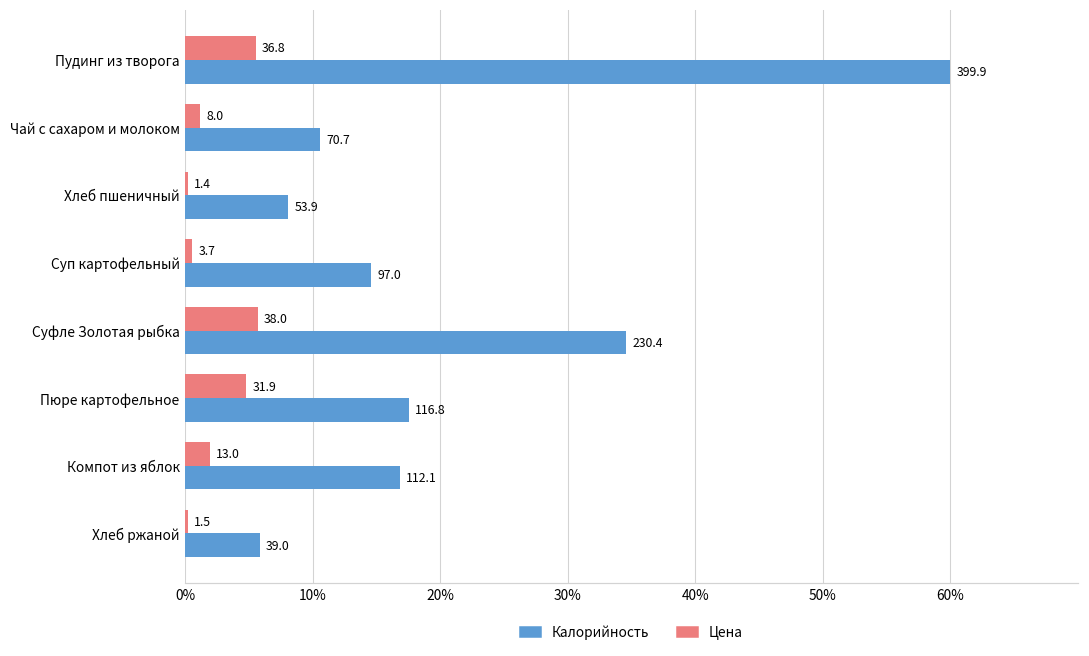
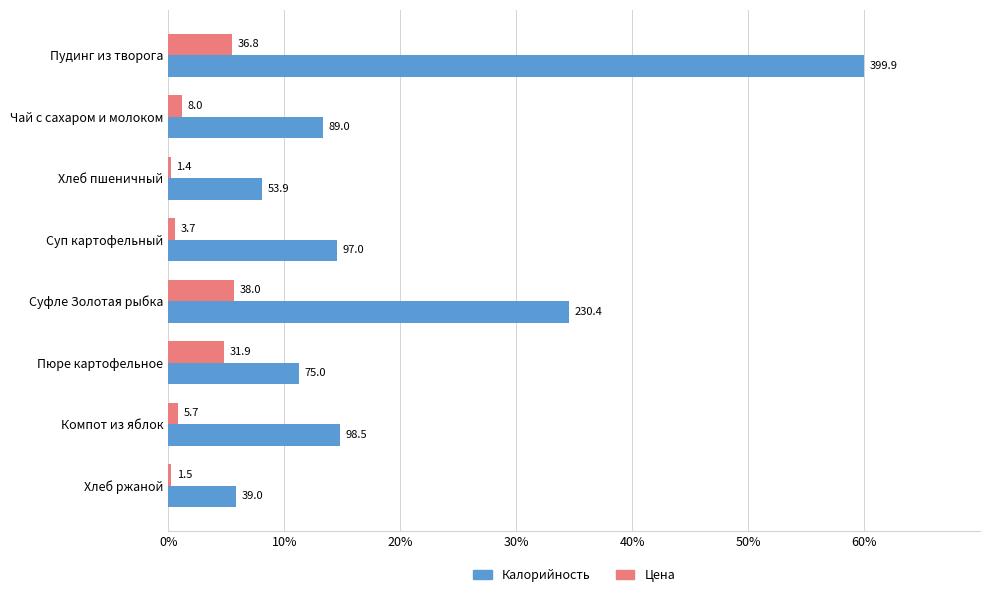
  {
    "Калорийность": {
-     "Чай с сахаром и молоком": 70.7,
-     "Пюре картофельное": 116.8,
-     "Компот из яблок": 112.1
+     "Чай с сахаром и молоком": 89.0,
+     "Пюре картофельное": 75.0,
+     "Компот из яблок": 98.5
    },
    "Цена": {
-     "Компот из яблок": 13.0
+     "Компот из яблок": 5.7
    }
  }
